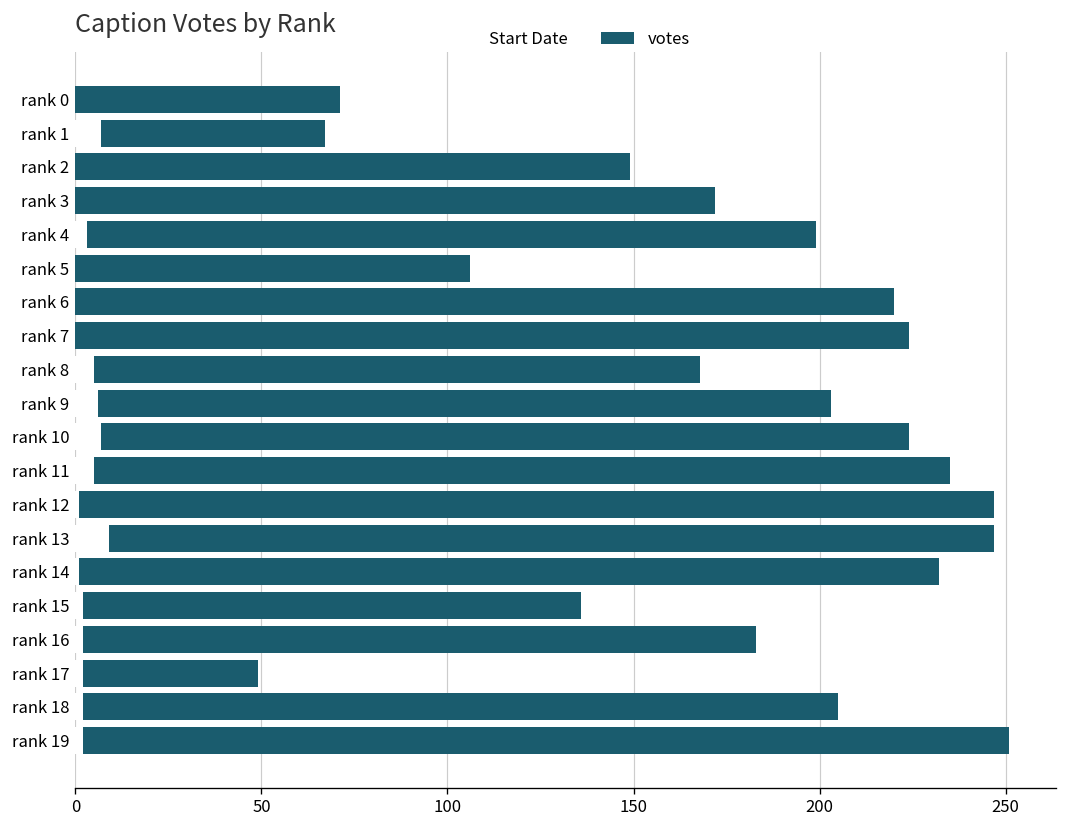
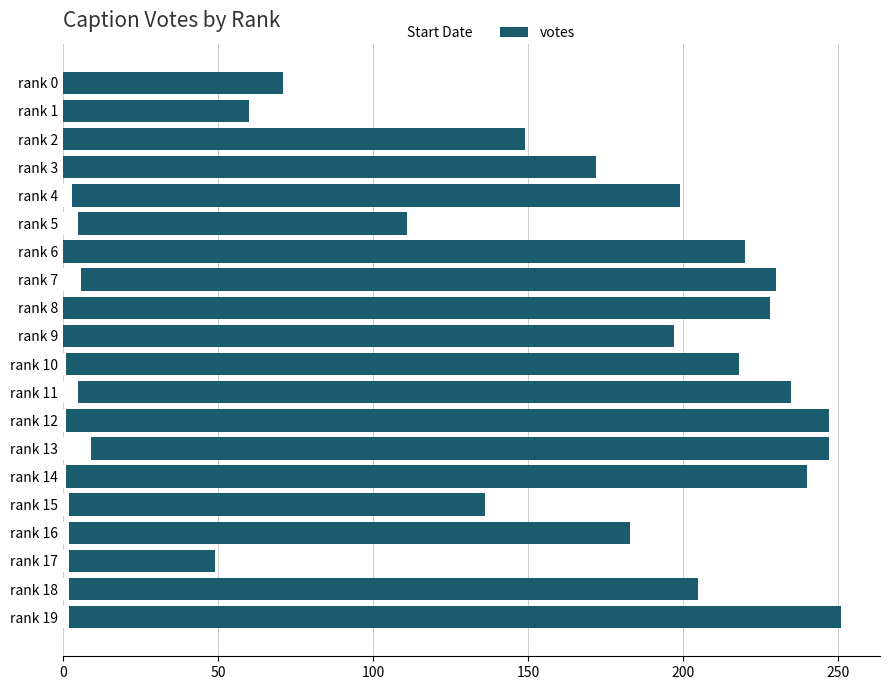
  {
    "Start Date": {
      "rank 0": 0,
-     "rank 1": 7,
+     "rank 1": 0,
      "rank 2": 0,
      "rank 3": 0,
      "rank 4": 3,
-     "rank 5": 0,
+     "rank 5": 5,
      "rank 6": 0,
-     "rank 7": 0,
-     "rank 8": 5,
-     "rank 9": 6,
-     "rank 10": 7,
+     "rank 7": 6,
+     "rank 8": 0,
+     "rank 9": 0,
+     "rank 10": 1,
      "rank 11": 5,
      "rank 12": 1,
      "rank 13": 9,
      "rank 14": 1,
      "rank 15": 2,
      "rank 16": 2,
      "rank 17": 2,
      "rank 18": 2,
      "rank 19": 2
    },
    "votes": {
      "rank 0": 71,
      "rank 1": 60,
      "rank 2": 149,
      "rank 3": 172,
      "rank 4": 196,
      "rank 5": 106,
      "rank 6": 220,
      "rank 7": 224,
-     "rank 8": 163,
+     "rank 8": 228,
      "rank 9": 197,
      "rank 10": 217,
      "rank 11": 230,
      "rank 12": 246,
      "rank 13": 238,
-     "rank 14": 231,
+     "rank 14": 239,
      "rank 15": 134,
      "rank 16": 181,
      "rank 17": 47,
      "rank 18": 203,
      "rank 19": 249
    }
  }
